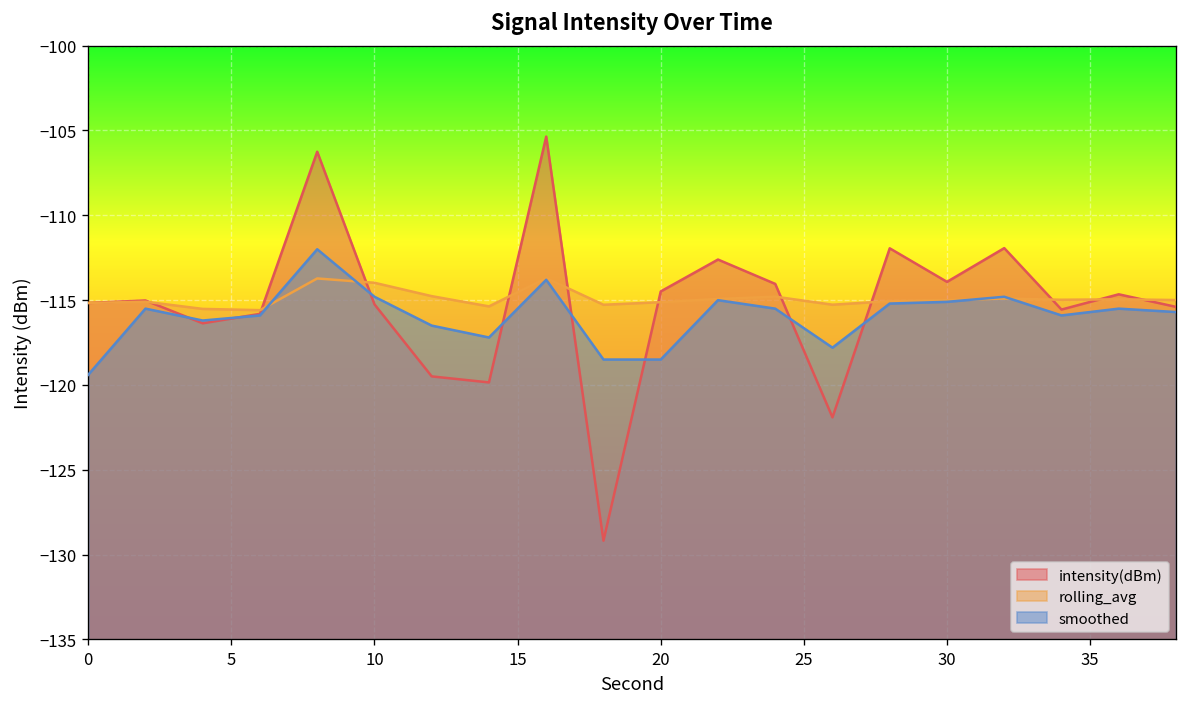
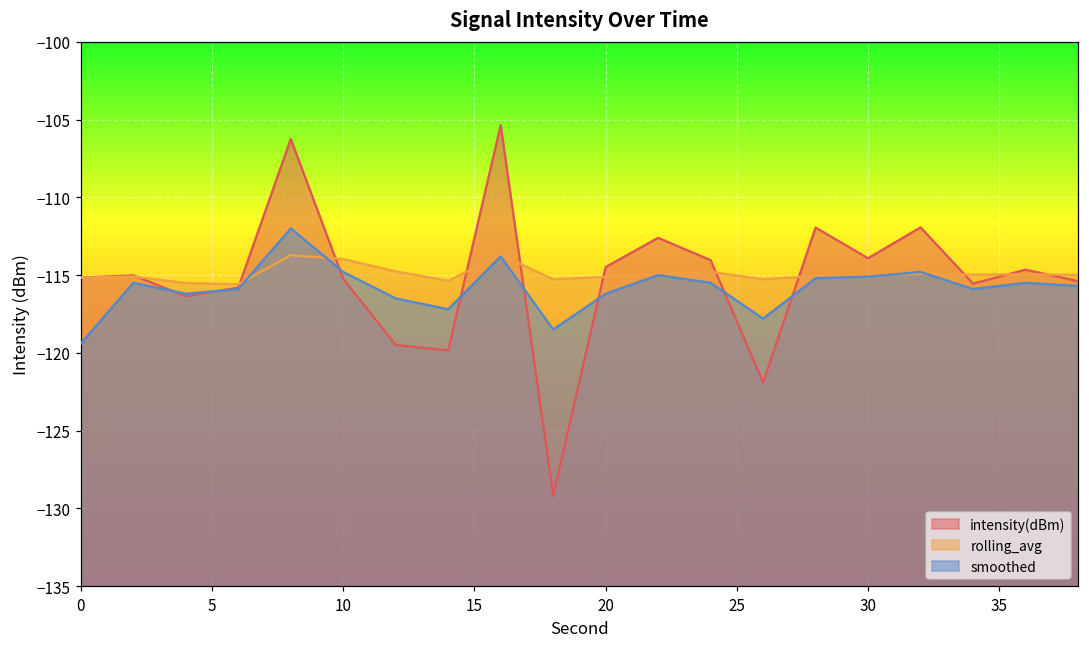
  {
    "smoothed": {
      "0": -119.4,
      "10": -114.8,
-     "20": -118.5
+     "20": -116.2
    }
  }
